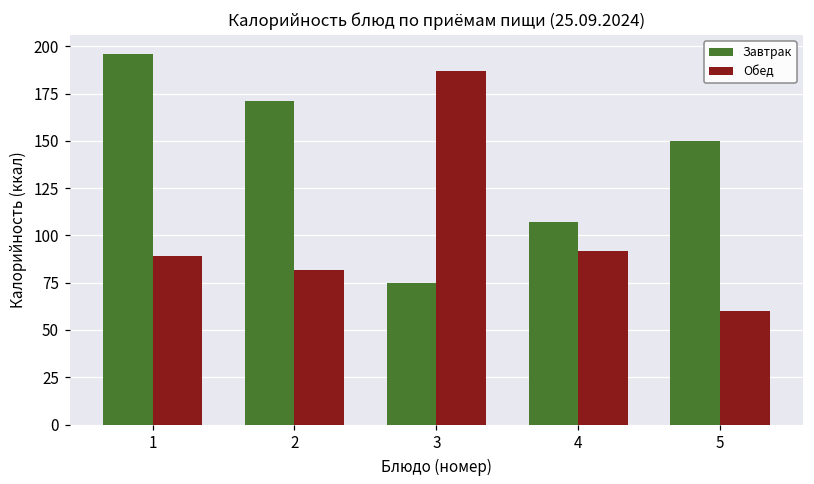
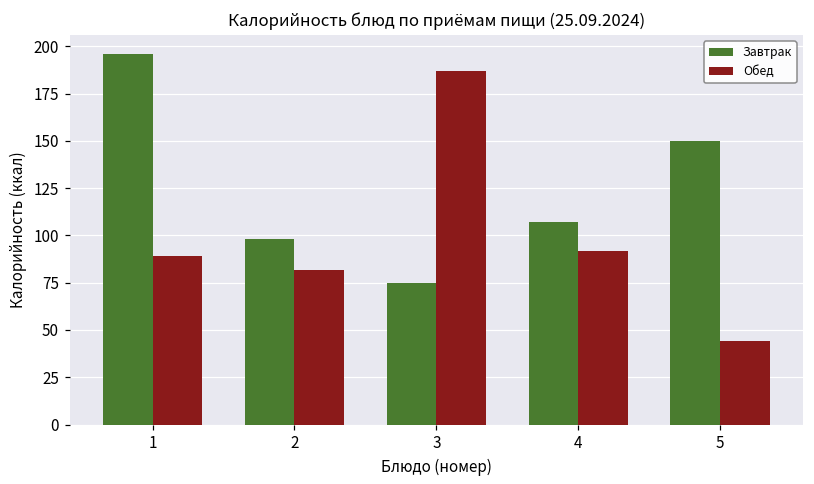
  {
    "Завтрак": {
      "1": 196,
-     "2": 171,
+     "2": 98,
      "3": 75,
      "4": 107,
      "5": 150
    },
    "Обед": {
      "1": 89,
      "2": 82,
      "3": 187,
      "4": 92,
-     "5": 60
+     "5": 44
    }
  }
